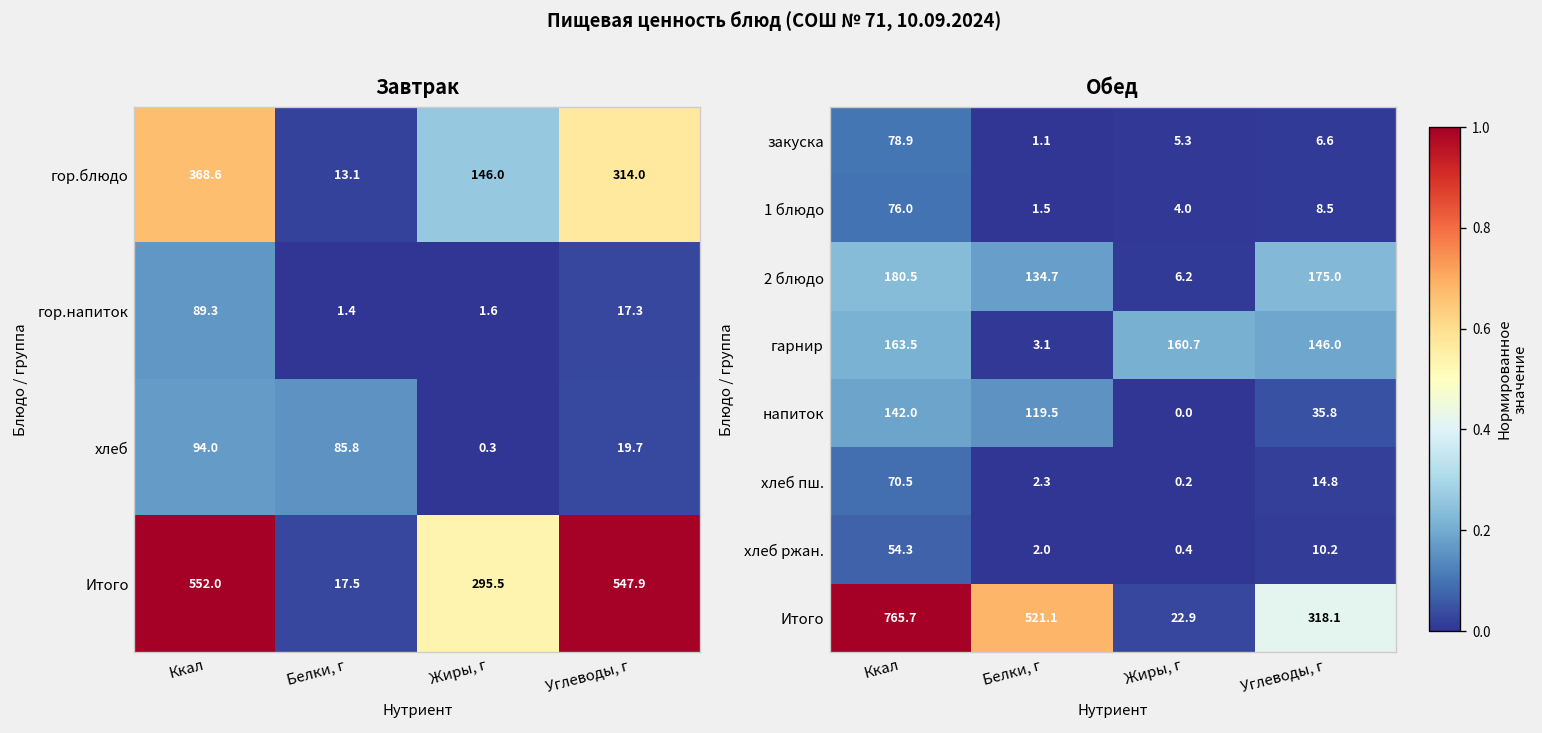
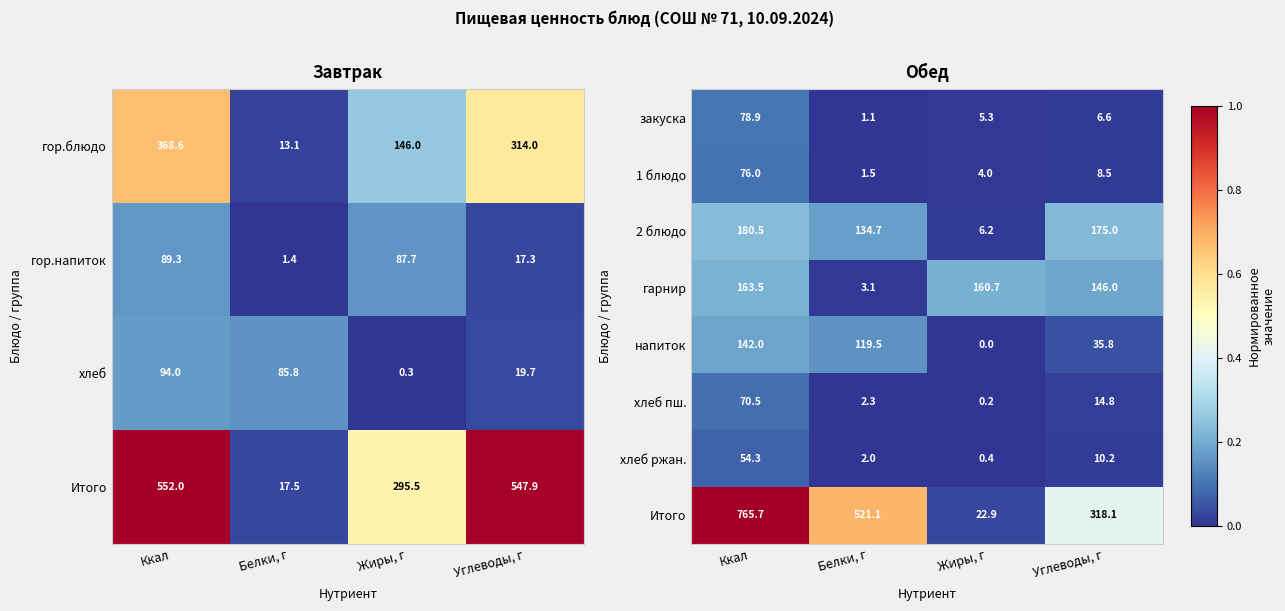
  {
    "Завтрак": {
      "гор.блюдо": {
        "Ккал": 368.6,
        "Белки, г": 13.1,
        "Жиры, г": 146.0,
        "Углеводы, г": 314.0
      },
      "гор.напиток": {
        "Ккал": 89.3,
        "Белки, г": 1.4,
-       "Жиры, г": 1.6,
+       "Жиры, г": 87.7,
        "Углеводы, г": 17.3
      },
      "хлеб": {
        "Ккал": 94.0,
        "Белки, г": 85.8,
        "Жиры, г": 0.3,
        "Углеводы, г": 19.7
      },
      "Итого": {
        "Ккал": 552.0,
        "Белки, г": 17.5,
        "Жиры, г": 295.5,
        "Углеводы, г": 547.9
      }
    },
    "Обед": {
      "закуска": {
        "Ккал": 78.9,
        "Белки, г": 1.1,
        "Жиры, г": 5.3,
        "Углеводы, г": 6.6
      },
      "1 блюдо": {
        "Ккал": 76.0,
        "Белки, г": 1.5,
        "Жиры, г": 4.0,
        "Углеводы, г": 8.5
      },
      "2 блюдо": {
        "Ккал": 180.5,
        "Белки, г": 134.7,
        "Жиры, г": 6.2,
        "Углеводы, г": 175.0
      },
      "гарнир": {
        "Ккал": 163.5,
        "Белки, г": 3.1,
        "Жиры, г": 160.7,
        "Углеводы, г": 146.0
      },
      "напиток": {
        "Ккал": 142.0,
        "Белки, г": 119.5,
        "Жиры, г": 0.0,
        "Углеводы, г": 35.8
      },
      "хлеб пш.": {
        "Ккал": 70.5,
        "Белки, г": 2.3,
        "Жиры, г": 0.2,
        "Углеводы, г": 14.8
      },
      "хлеб ржан.": {
        "Ккал": 54.3,
        "Белки, г": 2.0,
        "Жиры, г": 0.4,
        "Углеводы, г": 10.2
      },
      "Итого": {
        "Ккал": 765.7,
        "Белки, г": 521.1,
        "Жиры, г": 22.9,
        "Углеводы, г": 318.1
      }
    }
  }
